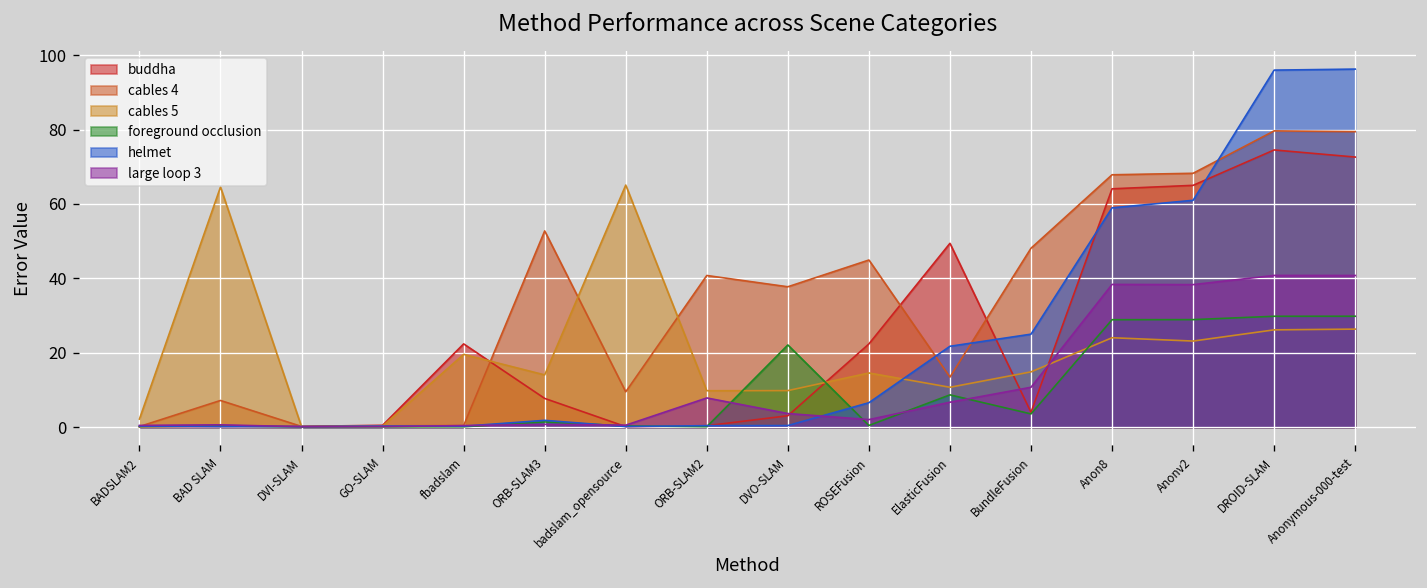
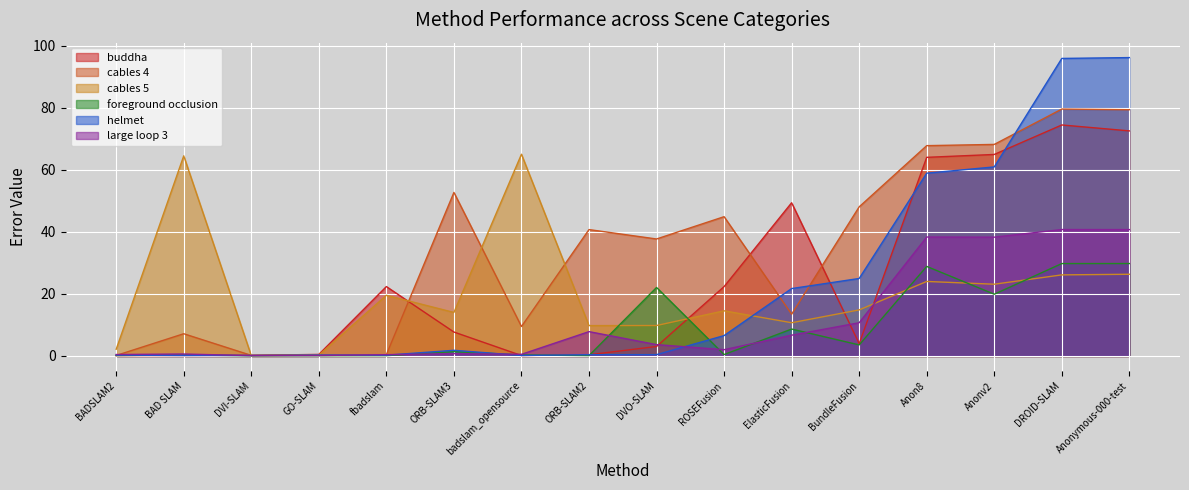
  {
    "foreground occlusion": {
      "DVO-SLAM": 22,
      "ROSEFusion": 0,
      "ElasticFusion": 9,
      "Anon8": 29,
-     "Anonv2": 29,
+     "Anonv2": 20,
      "DROID-SLAM": 30,
      "Anonymous-000-test": 30
    },
    "helmet": {
      "DVO-SLAM": 0,
      "ROSEFusion": 7,
      "ElasticFusion": 22,
      "BundleFusion": 25,
      "Anon8": 59,
      "Anonv2": 61,
      "DROID-SLAM": 96,
      "Anonymous-000-test": 96
    },
    "large loop 3": {
      "ORB-SLAM2": 8,
      "ROSEFusion": 2,
      "ElasticFusion": 7,
      "BundleFusion": 11,
      "Anon8": 38,
      "Anonv2": 38,
      "DROID-SLAM": 41,
      "Anonymous-000-test": 41
    }
  }
